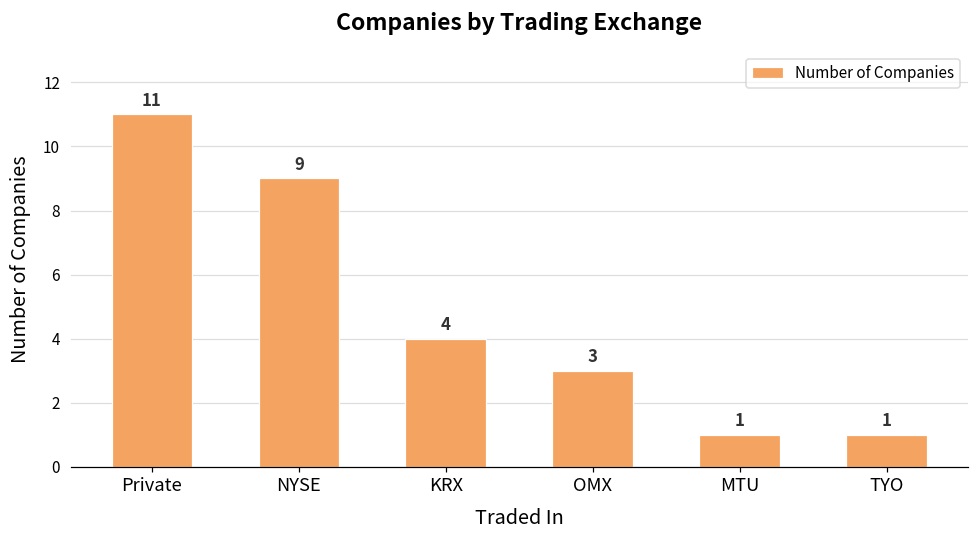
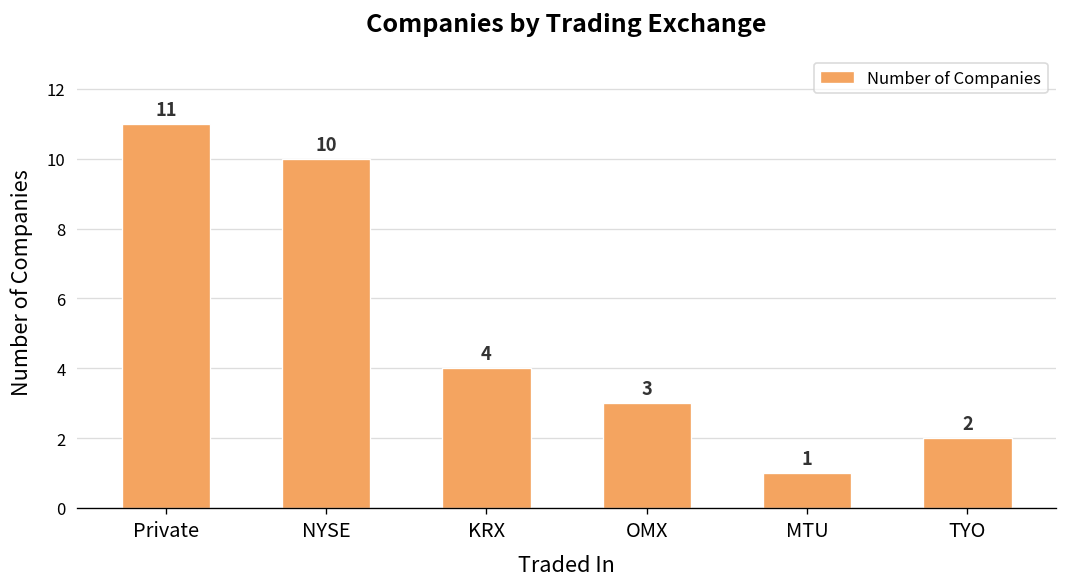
  {
    "Private": 11,
-   "NYSE": 9,
+   "NYSE": 10,
    "KRX": 4,
    "OMX": 3,
    "MTU": 1,
-   "TYO": 1
+   "TYO": 2
  }
